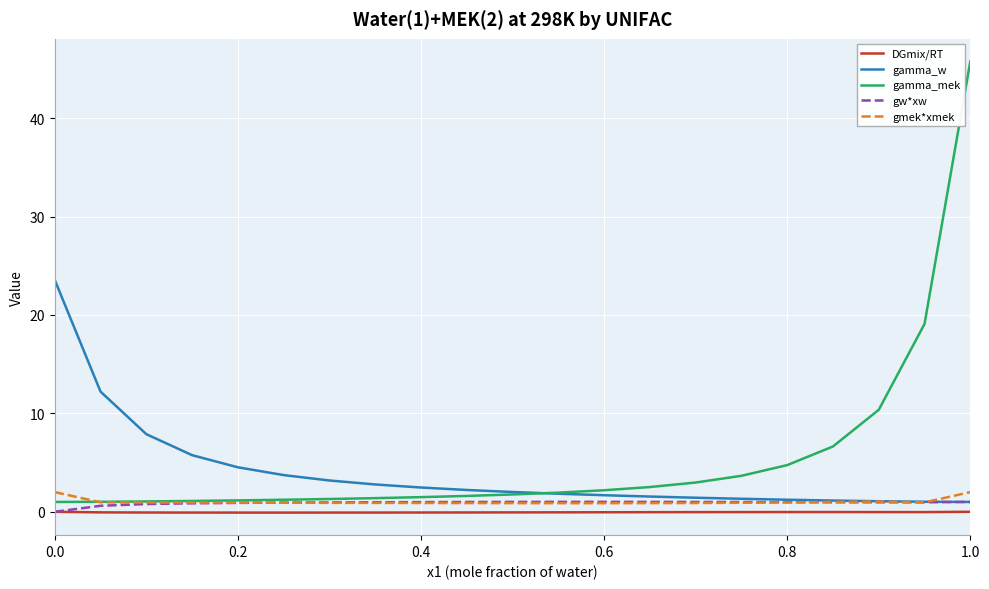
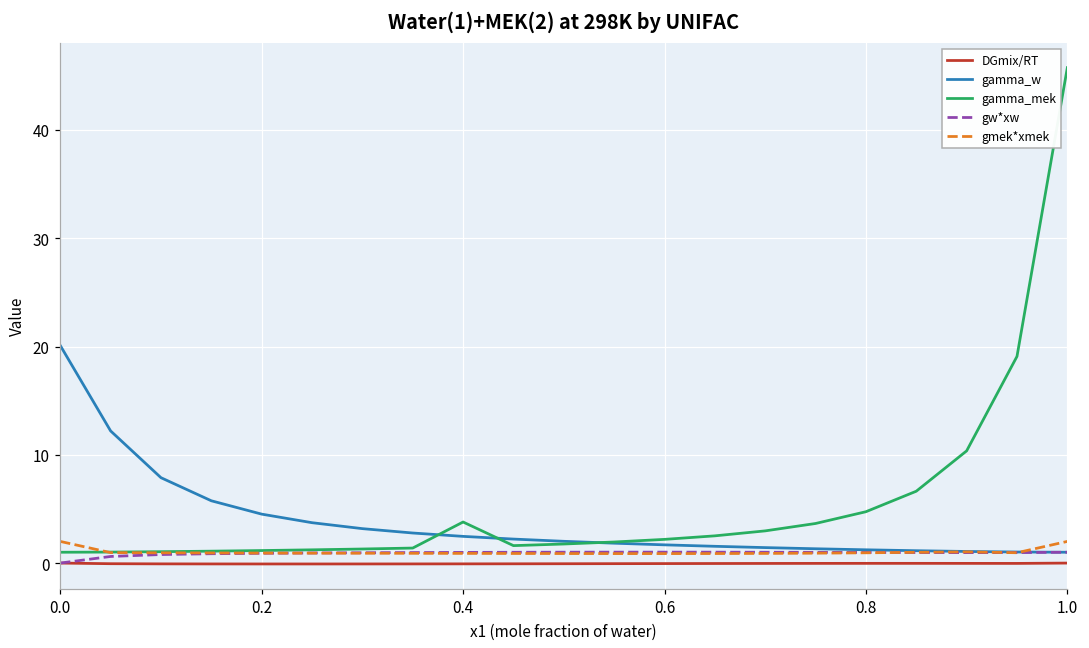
  {
    "DGmix/RT": {
      "0.2": 0,
      "0.4": 0,
      "0.6": 0,
      "0.8": 0,
      "1.0": 0
    },
    "gamma_w": {
-     "0.0": 24,
+     "0.0": 20,
      "0.2": 5,
      "0.4": 2,
      "0.6": 2
    },
    "gamma_mek": {
      "0.0": 1,
-     "0.4": 1,
+     "0.4": 4,
      "0.6": 2,
      "0.8": 5,
      "1.0": 46
    },
    "gmek*xmek": {
      "0.0": 2,
      "1.0": 2
    }
  }
